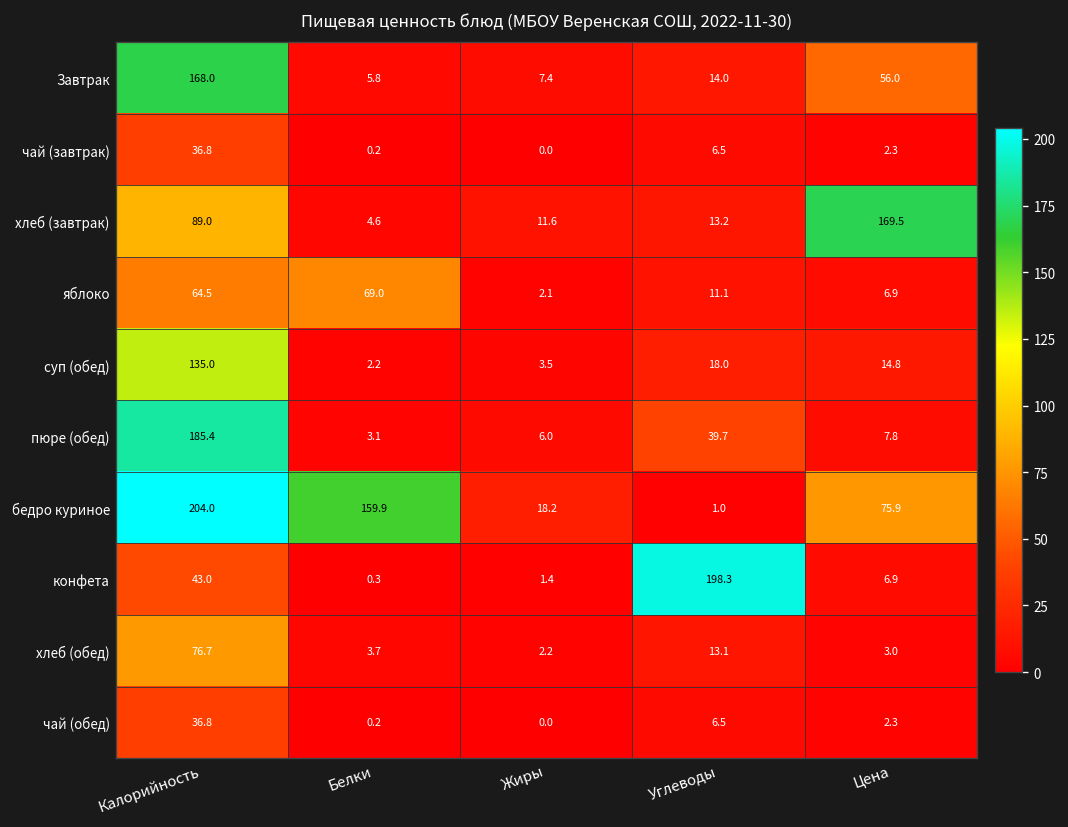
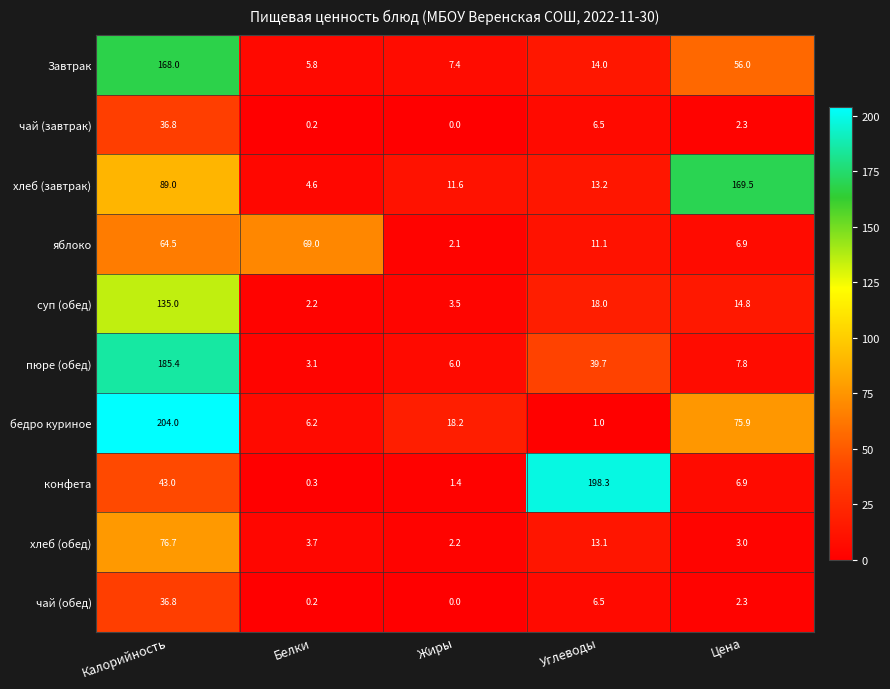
  {
    "Завтрак": {
      "Калорийность": 168.0,
      "Белки": 5.8,
      "Жиры": 7.4,
      "Углеводы": 14.0,
      "Цена": 56.0
    },
    "чай (завтрак)": {
      "Калорийность": 36.8,
      "Белки": 0.2,
      "Жиры": 0.0,
      "Углеводы": 6.5,
      "Цена": 2.3
    },
    "хлеб (завтрак)": {
      "Калорийность": 89.0,
      "Белки": 4.6,
      "Жиры": 11.6,
      "Углеводы": 13.2,
      "Цена": 169.5
    },
    "яблоко": {
      "Калорийность": 64.5,
      "Белки": 69.0,
      "Жиры": 2.1,
      "Углеводы": 11.1,
      "Цена": 6.9
    },
    "суп (обед)": {
      "Калорийность": 135.0,
      "Белки": 2.2,
      "Жиры": 3.5,
      "Углеводы": 18.0,
      "Цена": 14.8
    },
    "пюре (обед)": {
      "Калорийность": 185.4,
      "Белки": 3.1,
      "Жиры": 6.0,
      "Углеводы": 39.7,
      "Цена": 7.8
    },
    "бедро куриное": {
      "Калорийность": 204.0,
-     "Белки": 159.9,
+     "Белки": 6.2,
      "Жиры": 18.2,
      "Углеводы": 1.0,
      "Цена": 75.9
    },
    "конфета": {
      "Калорийность": 43.0,
      "Белки": 0.3,
      "Жиры": 1.4,
      "Углеводы": 198.3,
      "Цена": 6.9
    },
    "хлеб (обед)": {
      "Калорийность": 76.7,
      "Белки": 3.7,
      "Жиры": 2.2,
      "Углеводы": 13.1,
      "Цена": 3.0
    },
    "чай (обед)": {
      "Калорийность": 36.8,
      "Белки": 0.2,
      "Жиры": 0.0,
      "Углеводы": 6.5,
      "Цена": 2.3
    }
  }
